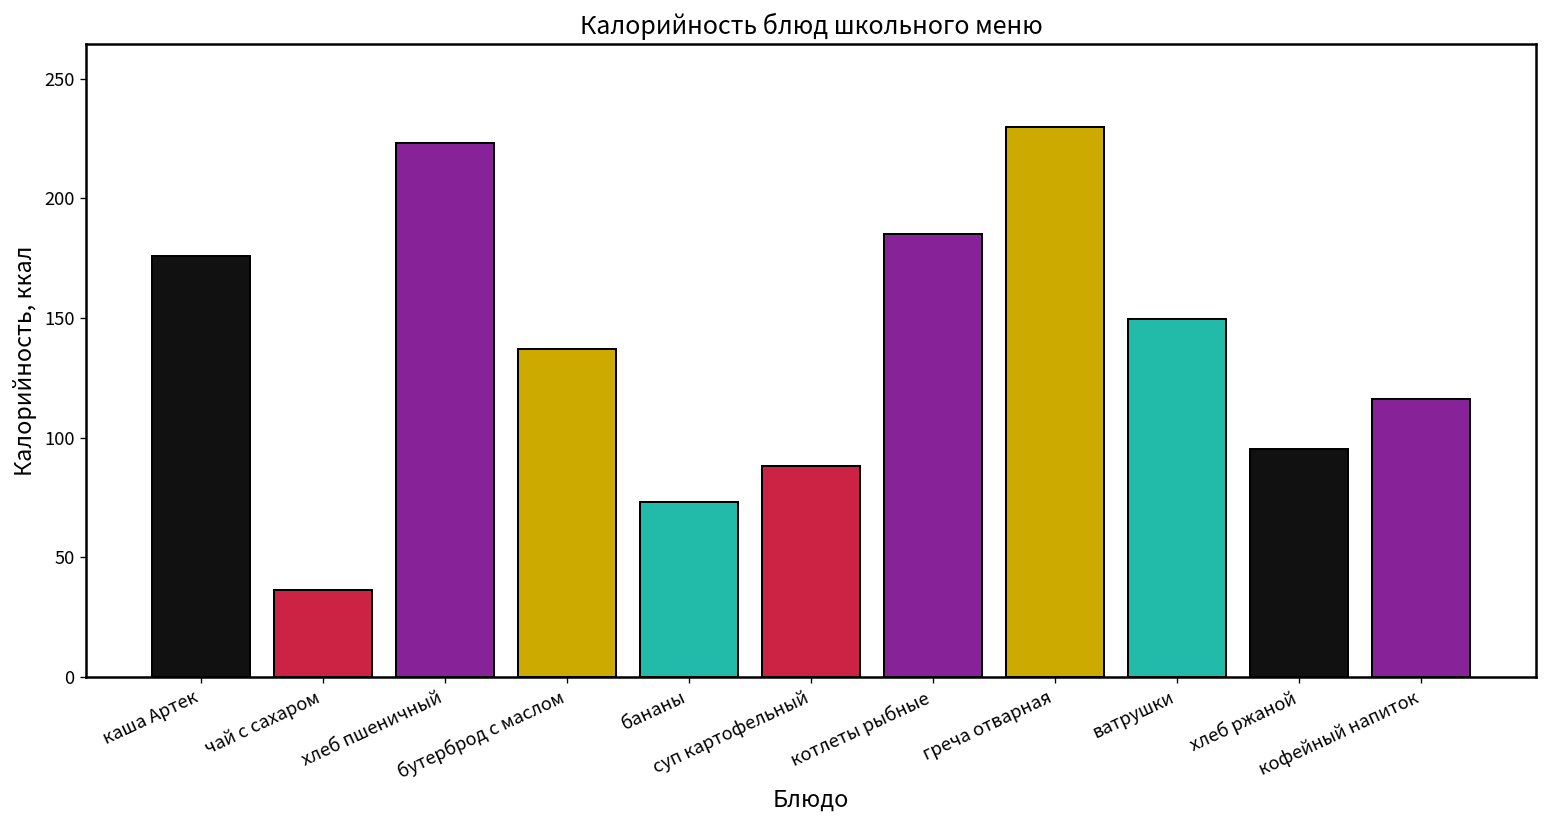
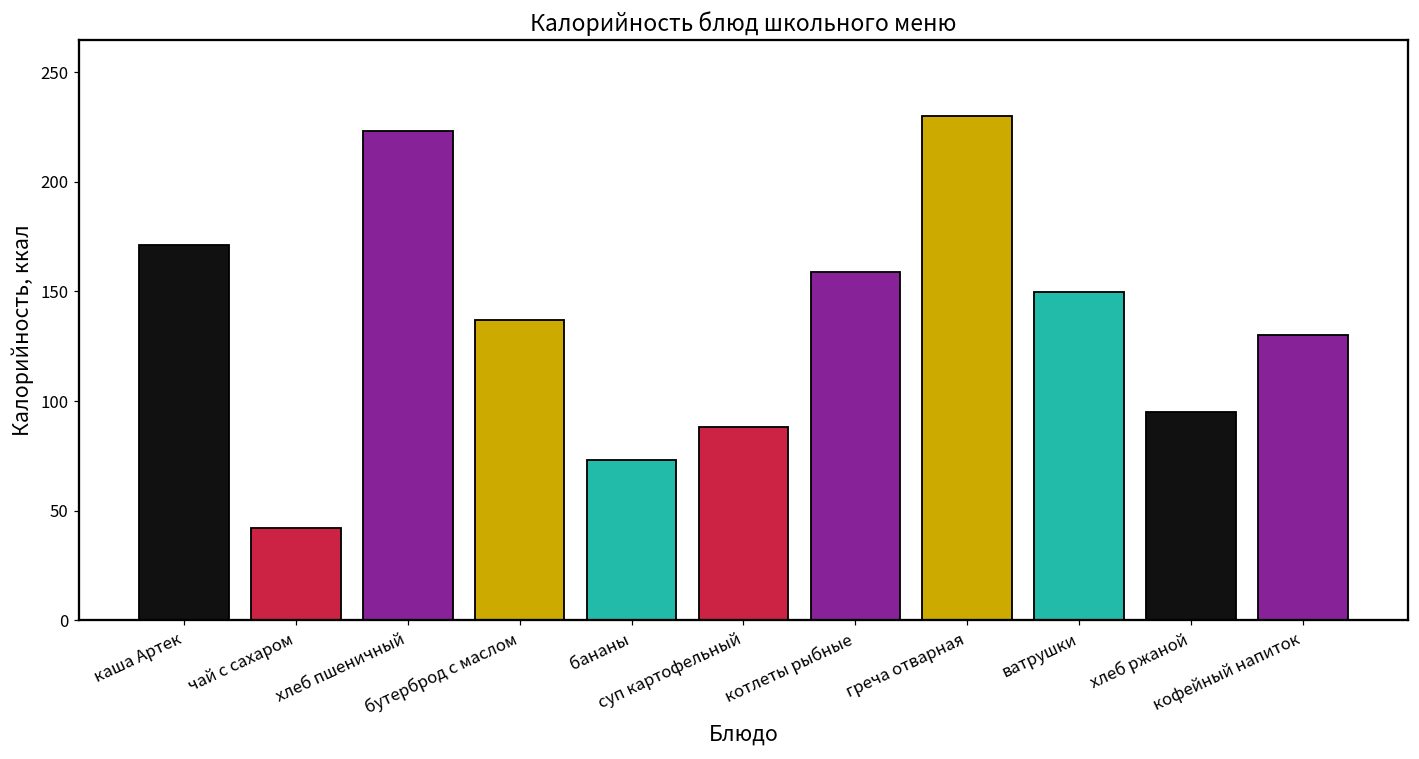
  {
-   "каша Артек": 176,
-   "чай с сахаром": 36,
+   "каша Артек": 171,
+   "чай с сахаром": 42,
    "хлеб пшеничный": 223,
    "бутерброд с маслом": 137,
    "бананы": 73,
    "суп картофельный": 88,
-   "котлеты рыбные": 185,
+   "котлеты рыбные": 159,
    "греча отварная": 230,
    "ватрушки": 150,
    "хлеб ржаной": 95,
-   "кофейный напиток": 116
+   "кофейный напиток": 130
  }
